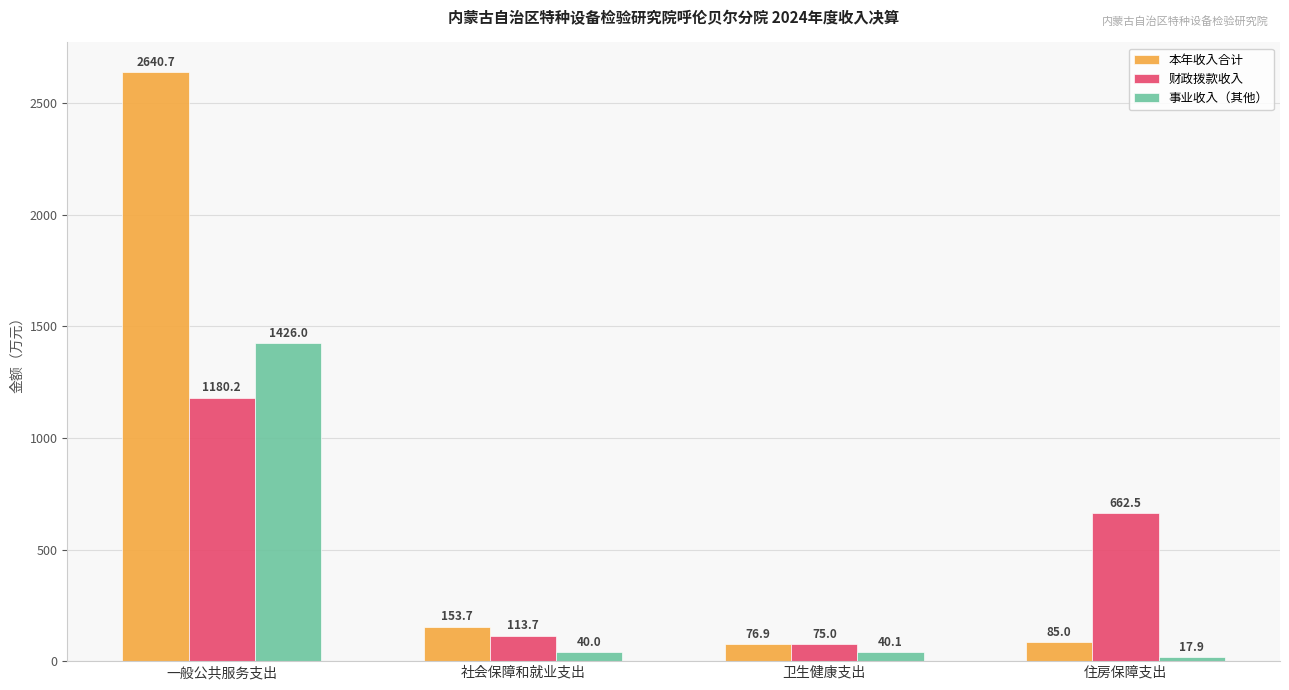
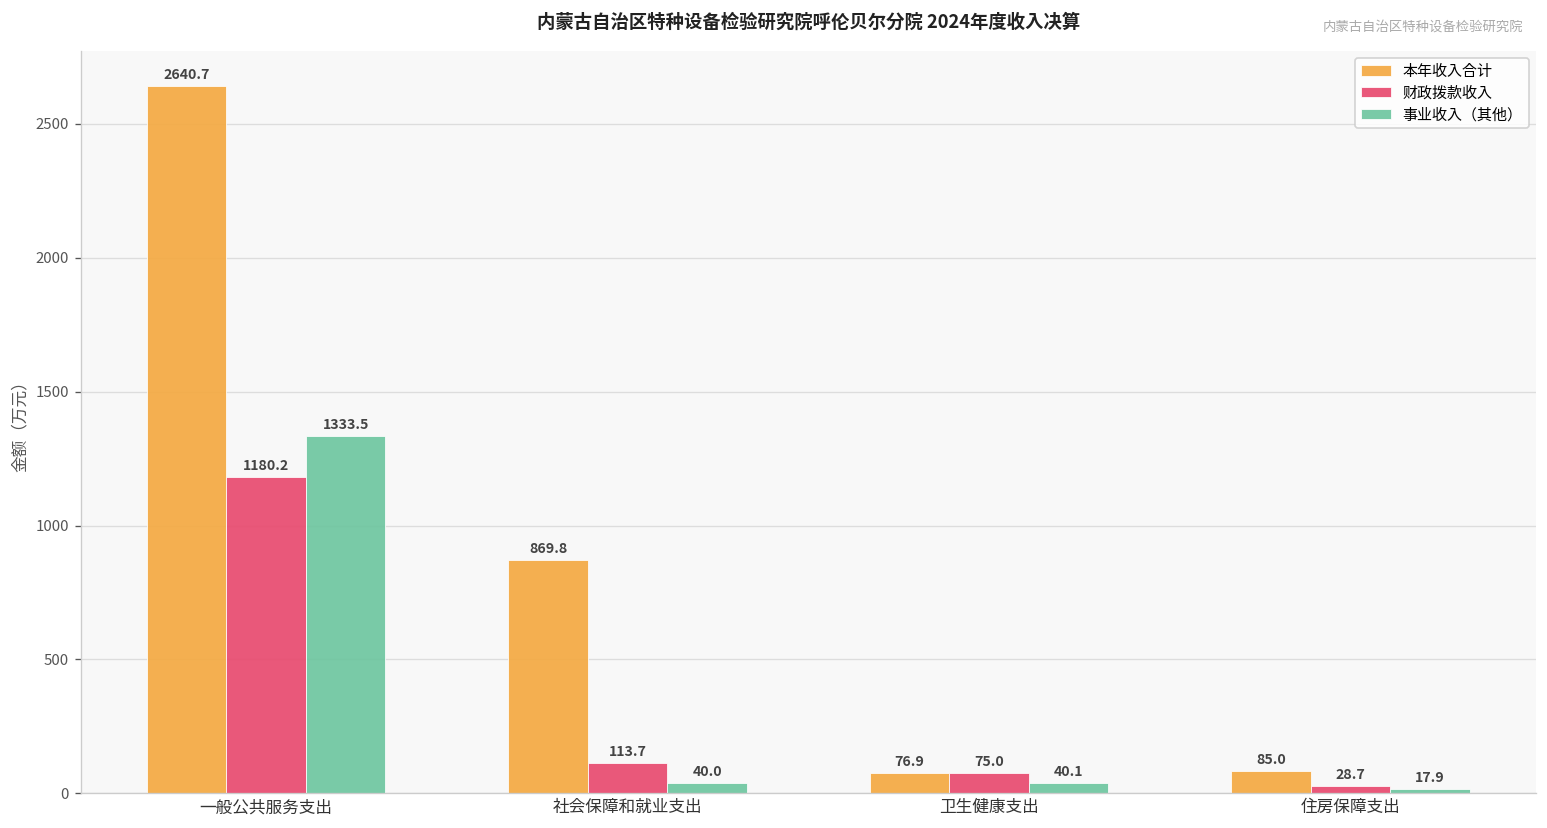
  {
    "本年收入合计": {
      "一般公共服务支出": 2640.7,
-     "社会保障和就业支出": 153.7,
+     "社会保障和就业支出": 869.8,
      "卫生健康支出": 76.9,
      "住房保障支出": 85.0
    },
    "财政拨款收入": {
      "一般公共服务支出": 1180.2,
      "社会保障和就业支出": 113.7,
      "卫生健康支出": 75.0,
-     "住房保障支出": 662.5
+     "住房保障支出": 28.7
    },
    "事业收入（其他）": {
-     "一般公共服务支出": 1426.0,
+     "一般公共服务支出": 1333.5,
      "社会保障和就业支出": 40.0,
      "卫生健康支出": 40.1,
      "住房保障支出": 17.9
    }
  }
